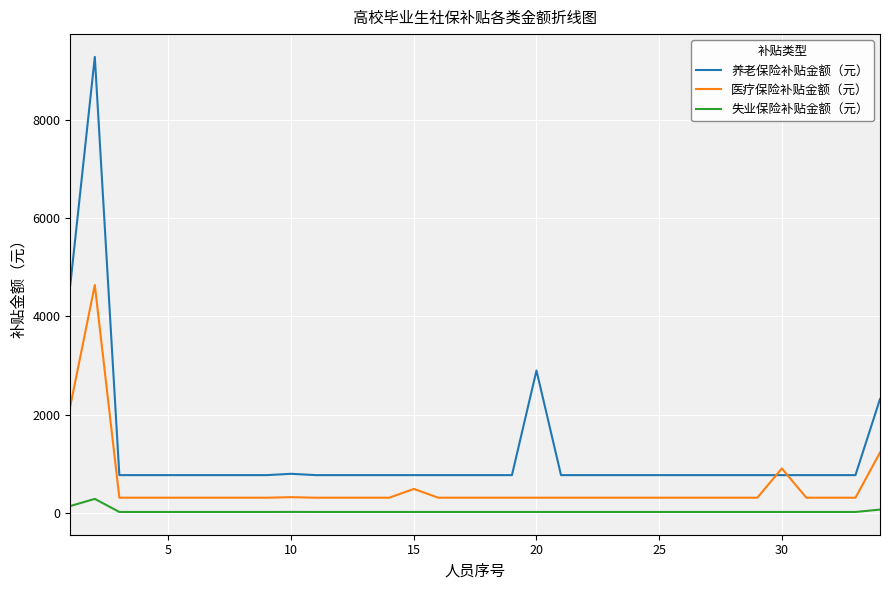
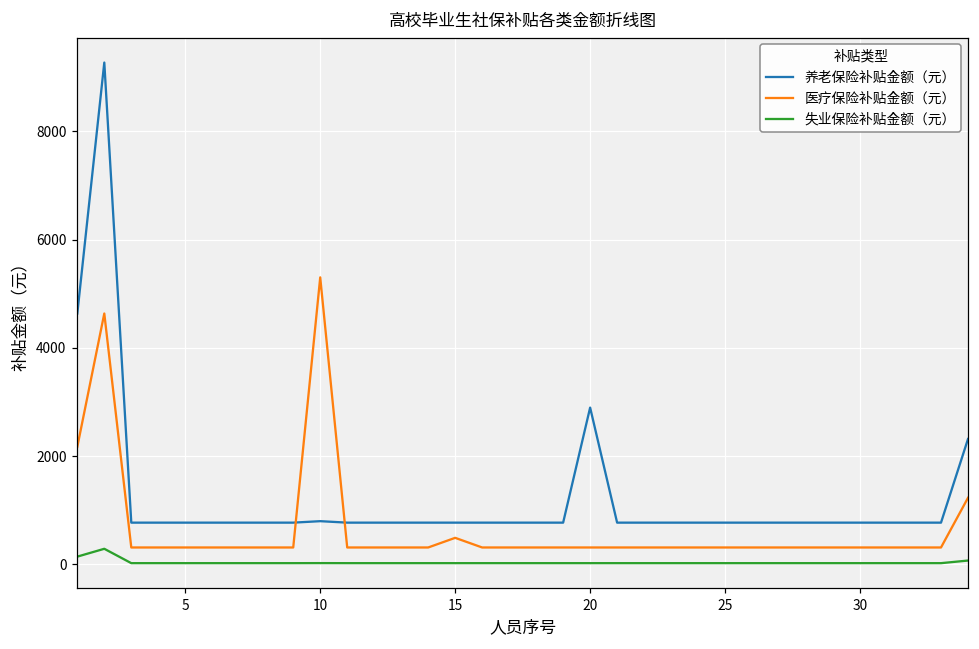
  {
    "养老保险补贴金额（元）": {
      "5": 800,
      "10": 800,
      "15": 800,
      "20": 2900,
      "25": 800,
      "30": 800
    },
    "医疗保险补贴金额（元）": {
      "5": 300,
-     "10": 300,
+     "10": 5300,
      "15": 500,
      "20": 300,
      "25": 300,
-     "30": 900
+     "30": 300
    },
    "失业保险补贴金额（元）": {
      "5": 0,
      "10": 0,
      "15": 0,
      "20": 0,
      "25": 0,
      "30": 0
    }
  }
